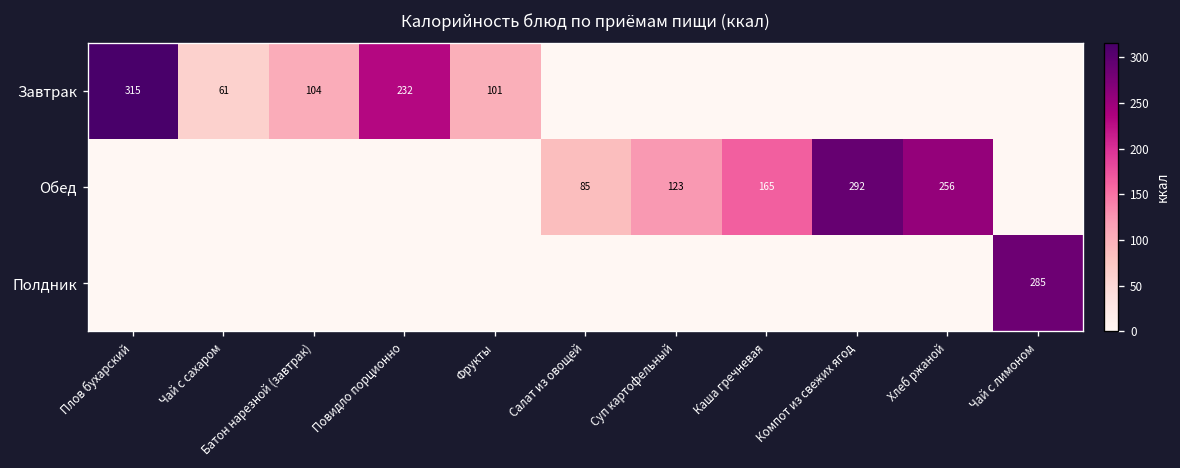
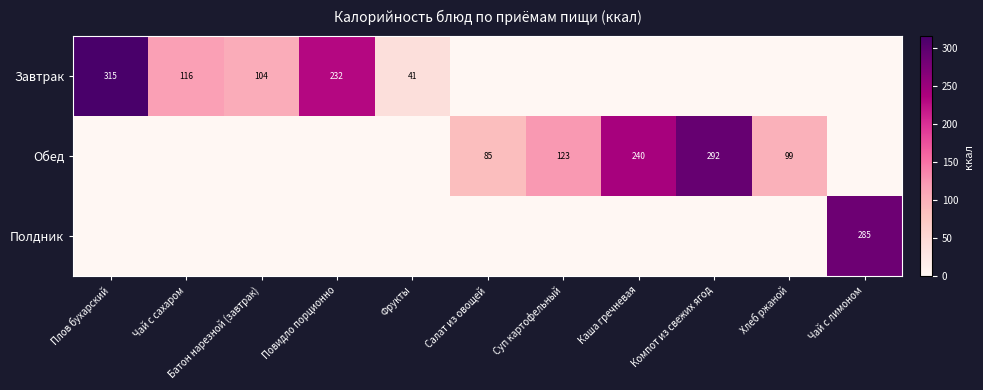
  {
    "Завтрак": {
      "Плов бухарский": 315,
-     "Чай с сахаром": 61,
+     "Чай с сахаром": 116,
      "Батон нарезной (завтрак)": 104,
      "Повидло порционно": 232,
-     "Фрукты": 101
+     "Фрукты": 41
    },
    "Обед": {
      "Салат из овощей": 85,
      "Суп картофельный": 123,
-     "Каша гречневая": 165,
+     "Каша гречневая": 240,
      "Компот из свежих ягод": 292,
-     "Хлеб ржаной": 256
+     "Хлеб ржаной": 99
    },
    "Полдник": {
      "Чай с лимоном": 285
    }
  }
